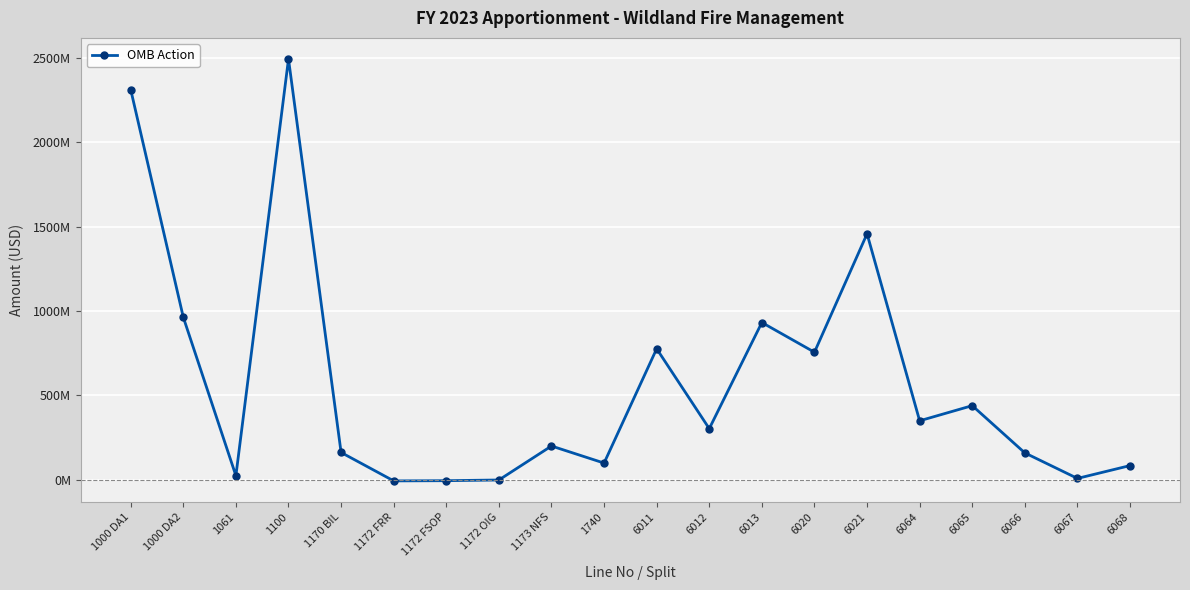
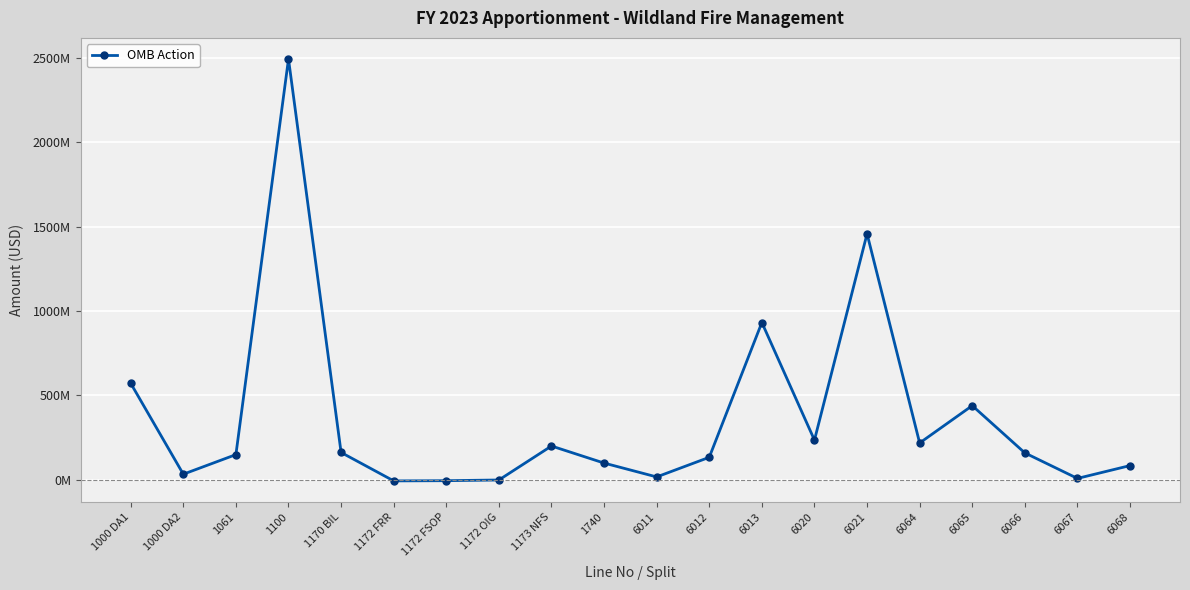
  {
-   "1000 DA1": 2310000000,
-   "1000 DA2": 960000000,
-   "1061": 30000000,
+   "1000 DA1": 570000000,
+   "1000 DA2": 30000000,
+   "1061": 150000000,
    "1100": 2490000000,
    "1170 BIL": 160000000,
    "1172 FRR": -10000000,
    "1172 FSOP": 0,
    "1172 OIG": 0,
    "1173 NFS": 200000000,
    "1740": 100000000,
-   "6011": 780000000,
-   "6012": 300000000,
+   "6011": 20000000,
+   "6012": 130000000,
    "6013": 930000000,
-   "6020": 760000000,
+   "6020": 240000000,
    "6021": 1460000000,
-   "6064": 350000000,
+   "6064": 220000000,
    "6065": 440000000,
    "6066": 160000000,
    "6067": 10000000,
    "6068": 90000000
  }
